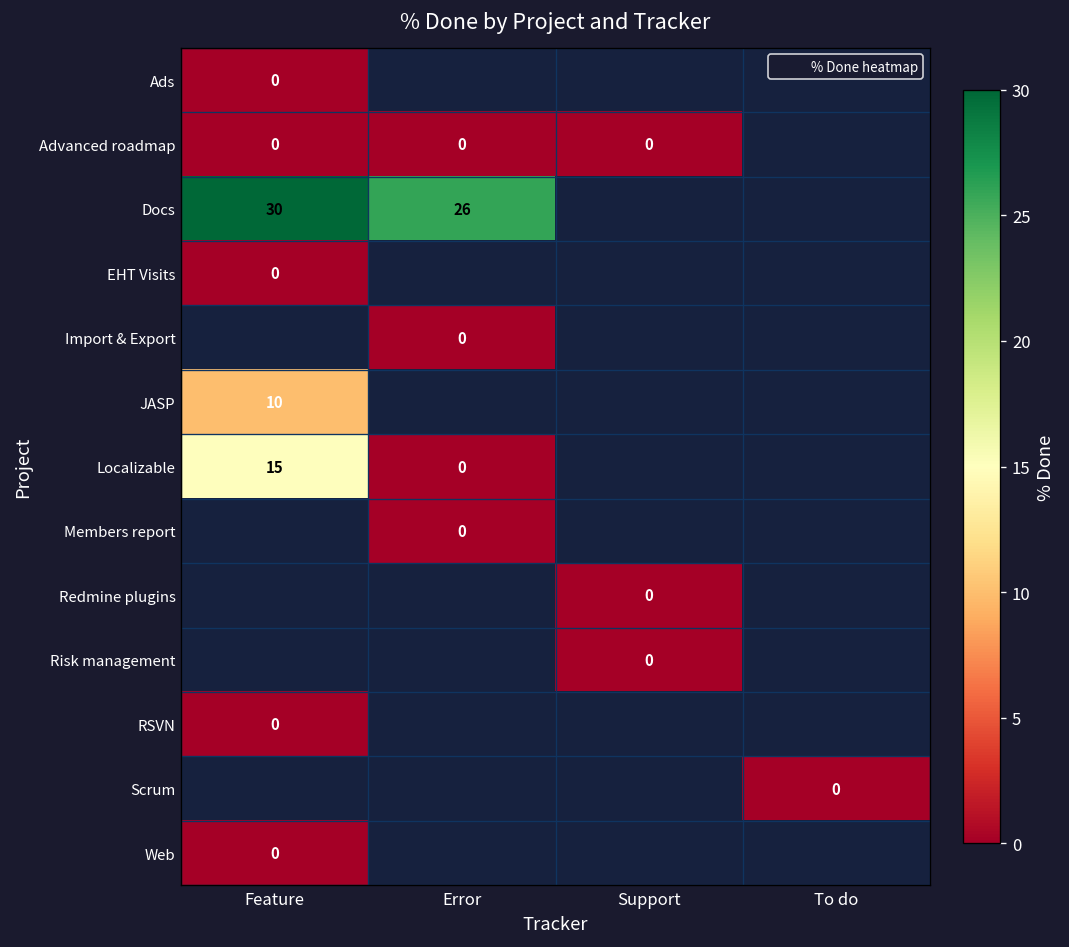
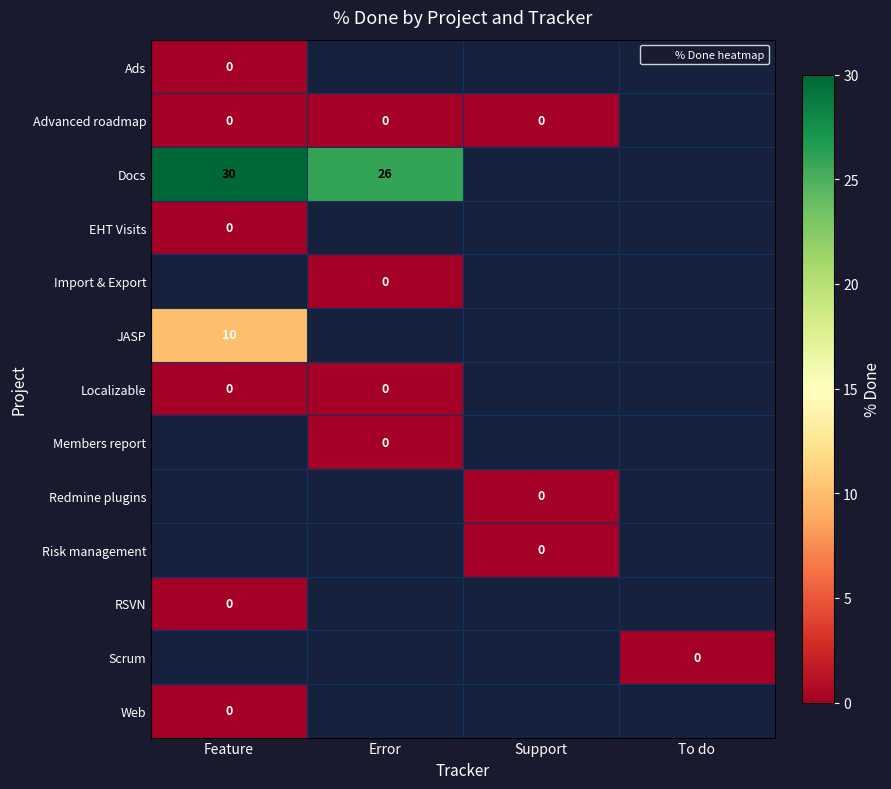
  {
    "Ads": {
      "Feature": 0
    },
    "Advanced roadmap": {
      "Feature": 0,
      "Error": 0,
      "Support": 0
    },
    "Docs": {
      "Feature": 30,
      "Error": 26
    },
    "EHT Visits": {
      "Feature": 0
    },
    "Import & Export": {
      "Error": 0
    },
    "JASP": {
      "Feature": 10
    },
    "Localizable": {
-     "Feature": 15,
+     "Feature": 0,
      "Error": 0
    },
    "Members report": {
      "Error": 0
    },
    "Redmine plugins": {
      "Support": 0
    },
    "Risk management": {
      "Support": 0
    },
    "RSVN": {
      "Feature": 0
    },
    "Scrum": {
      "To do": 0
    },
    "Web": {
      "Feature": 0
    }
  }
